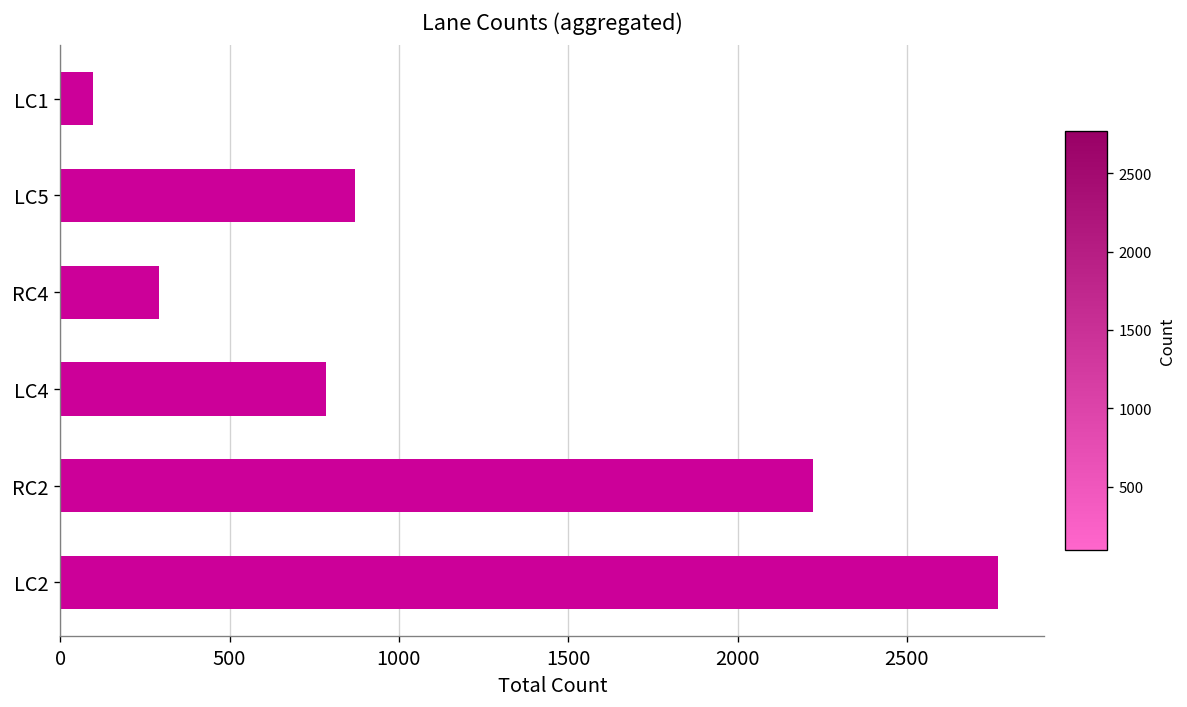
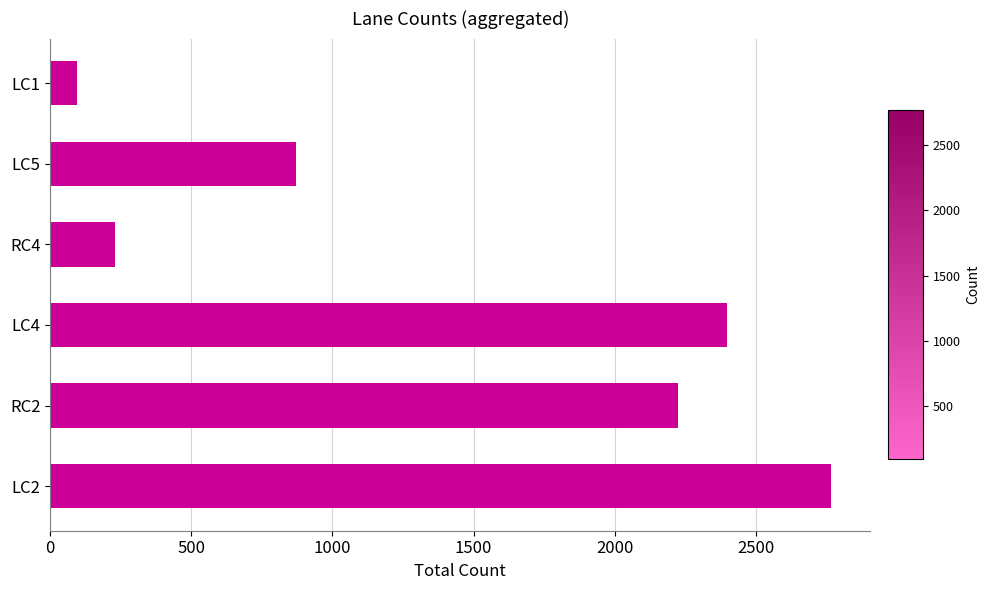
  {
    "LC1": 100,
    "LC5": 870,
-   "RC4": 290,
-   "LC4": 790,
+   "RC4": 230,
+   "LC4": 2400,
    "RC2": 2220,
    "LC2": 2770
  }
